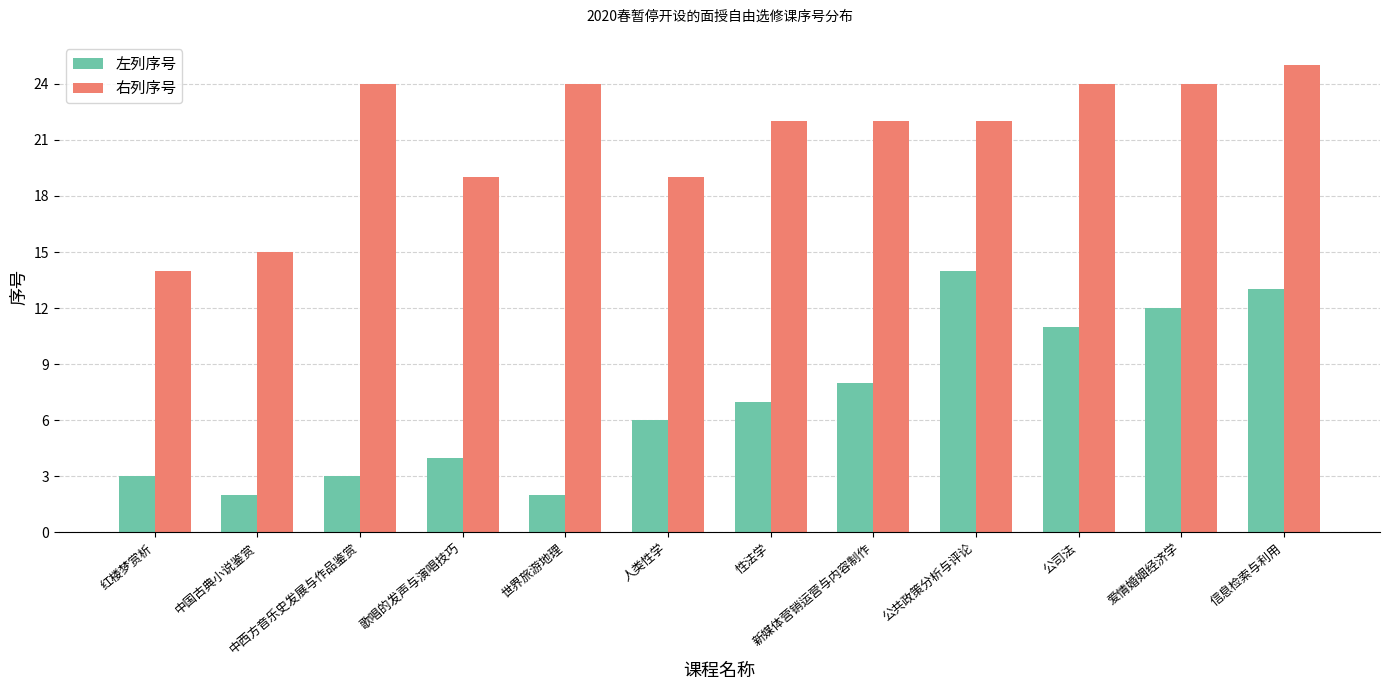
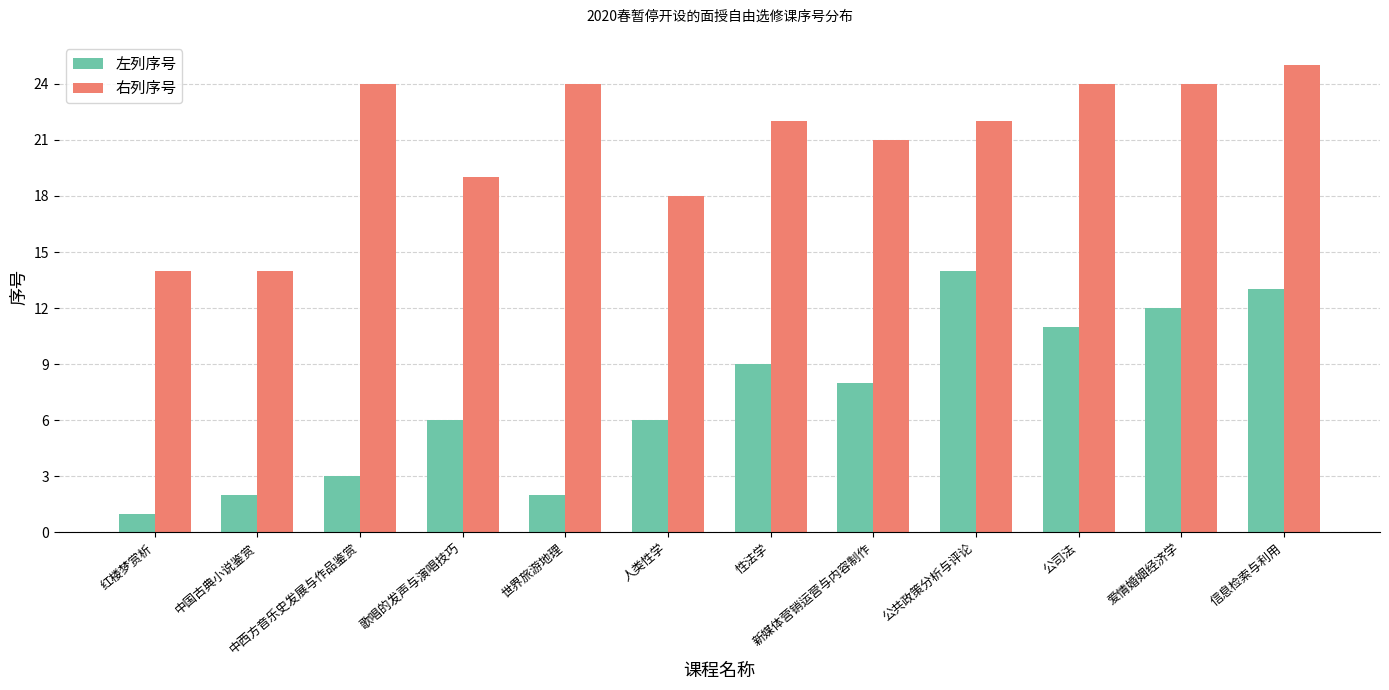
  {
    "左列序号": {
-     "红楼梦赏析": 3,
+     "红楼梦赏析": 1,
      "中国古典小说鉴赏": 2,
      "中西方音乐史发展与作品鉴赏": 3,
-     "歌唱的发声与演唱技巧": 4,
+     "歌唱的发声与演唱技巧": 6,
      "世界旅游地理": 2,
      "人类性学": 6,
-     "性法学": 7,
+     "性法学": 9,
      "新媒体营销运营与内容制作": 8,
      "公共政策分析与评论": 14,
      "公司法": 11,
      "爱情婚姻经济学": 12,
      "信息检索与利用": 13
    },
    "右列序号": {
      "红楼梦赏析": 14,
-     "中国古典小说鉴赏": 15,
+     "中国古典小说鉴赏": 14,
      "中西方音乐史发展与作品鉴赏": 24,
      "歌唱的发声与演唱技巧": 19,
      "世界旅游地理": 24,
-     "人类性学": 19,
+     "人类性学": 18,
      "性法学": 22,
-     "新媒体营销运营与内容制作": 22,
+     "新媒体营销运营与内容制作": 21,
      "公共政策分析与评论": 22,
      "公司法": 24,
      "爱情婚姻经济学": 24,
      "信息检索与利用": 25
    }
  }
